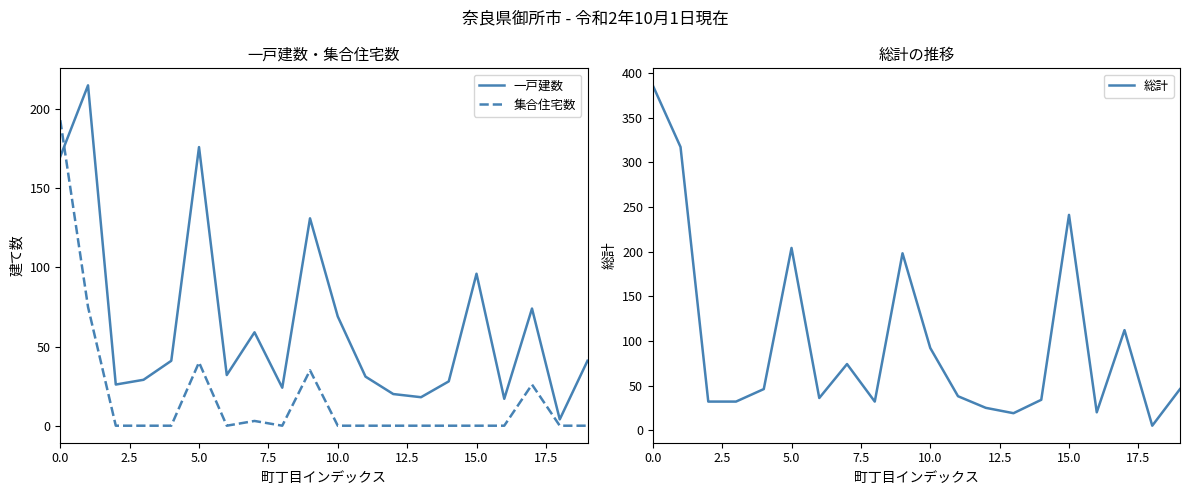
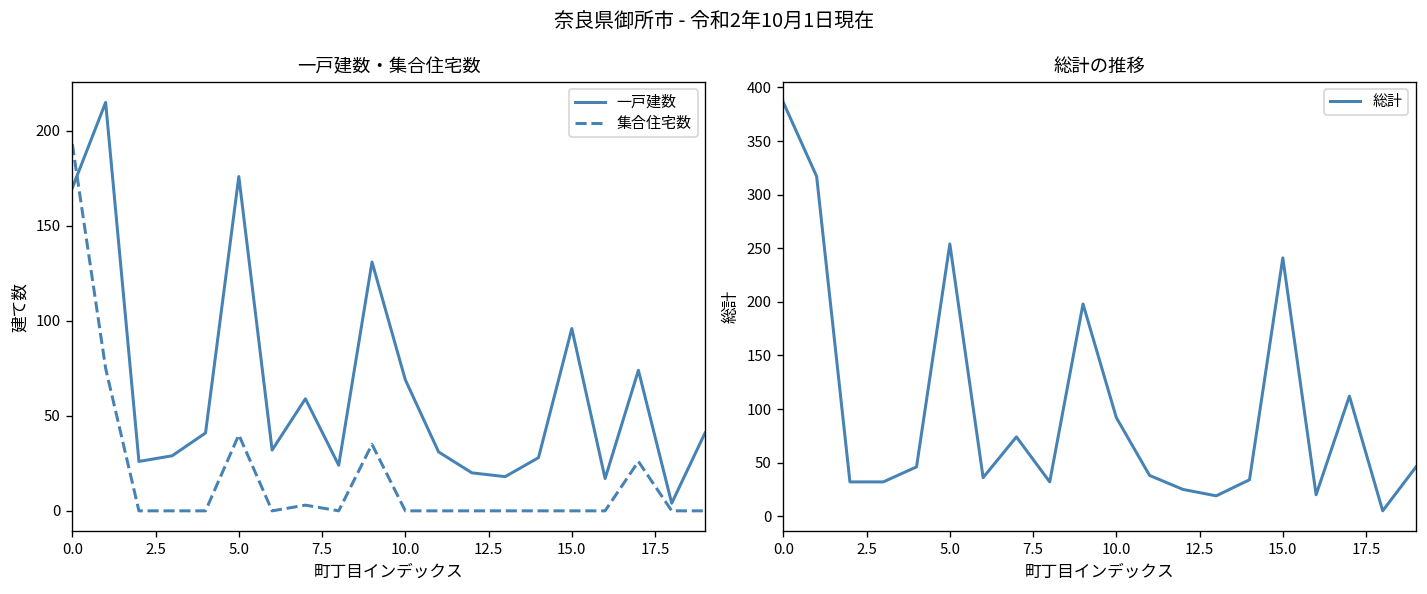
  {
    "総計の推移": {
      "0.0": 390,
-     "5.0": 200,
+     "5.0": 250,
      "10.0": 90,
      "15.0": 240
    }
  }
